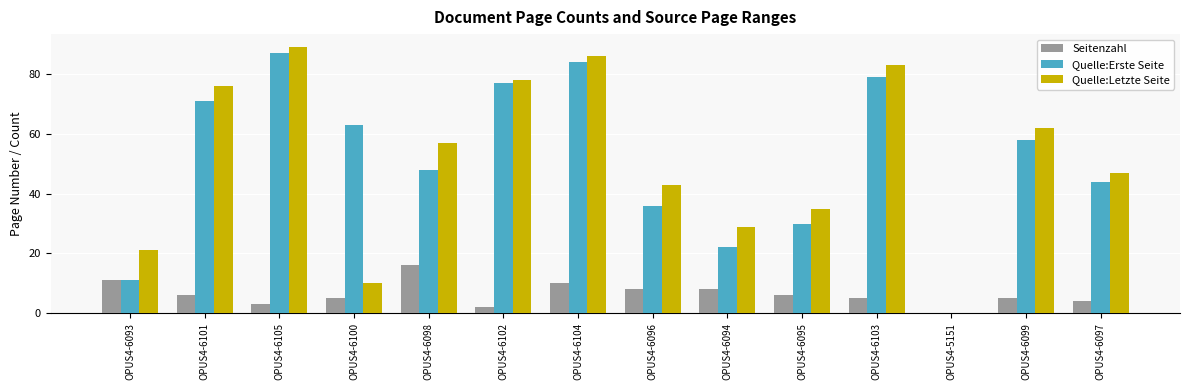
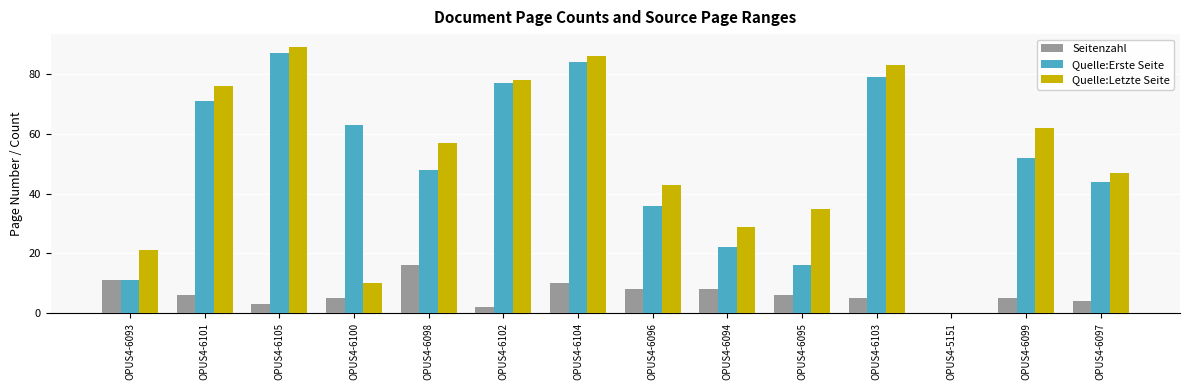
  {
    "Seitenzahl": {
      "OPUS4-6093": 11,
      "OPUS4-6101": 6,
      "OPUS4-6105": 3,
      "OPUS4-6100": 5,
      "OPUS4-6098": 16,
      "OPUS4-6102": 2,
      "OPUS4-6104": 10,
      "OPUS4-6096": 8,
      "OPUS4-6094": 8,
      "OPUS4-6095": 6,
      "OPUS4-6103": 5,
      "OPUS4-5151": 0,
      "OPUS4-6099": 5,
      "OPUS4-6097": 4
    },
    "Quelle:Erste Seite": {
      "OPUS4-6093": 11,
      "OPUS4-6101": 71,
      "OPUS4-6105": 87,
      "OPUS4-6100": 63,
      "OPUS4-6098": 48,
      "OPUS4-6102": 77,
      "OPUS4-6104": 84,
      "OPUS4-6096": 36,
      "OPUS4-6094": 22,
-     "OPUS4-6095": 30,
+     "OPUS4-6095": 16,
      "OPUS4-6103": 79,
      "OPUS4-5151": 0,
-     "OPUS4-6099": 58,
+     "OPUS4-6099": 52,
      "OPUS4-6097": 44
    },
    "Quelle:Letzte Seite": {
      "OPUS4-6093": 21,
      "OPUS4-6101": 76,
      "OPUS4-6105": 89,
      "OPUS4-6100": 10,
      "OPUS4-6098": 57,
      "OPUS4-6102": 78,
      "OPUS4-6104": 86,
      "OPUS4-6096": 43,
      "OPUS4-6094": 29,
      "OPUS4-6095": 35,
      "OPUS4-6103": 83,
      "OPUS4-5151": 0,
      "OPUS4-6099": 62,
      "OPUS4-6097": 47
    }
  }
